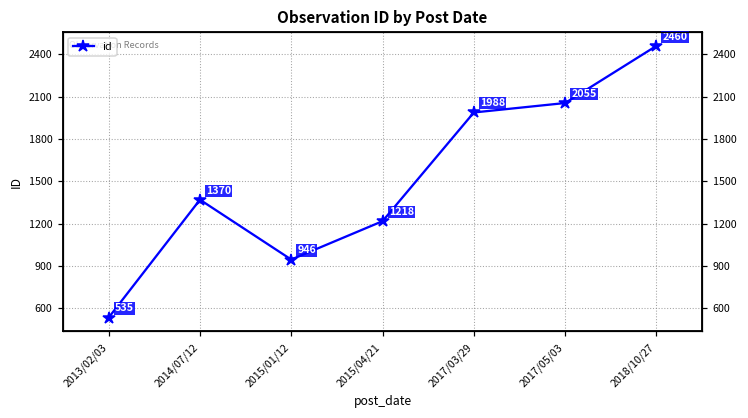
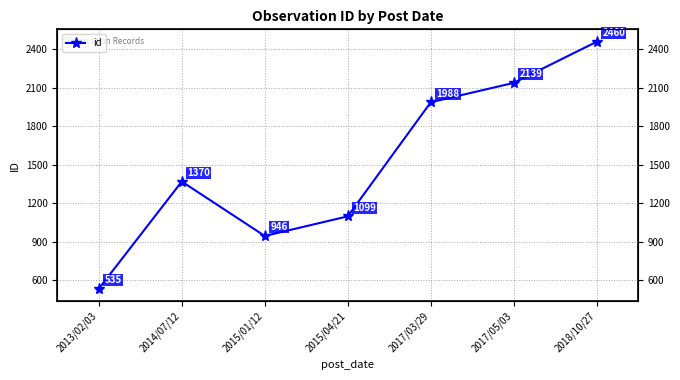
  {
-   "2015/04/21": 1218,
-   "2017/05/03": 2055
+   "2015/04/21": 1099,
+   "2017/05/03": 2139
  }
